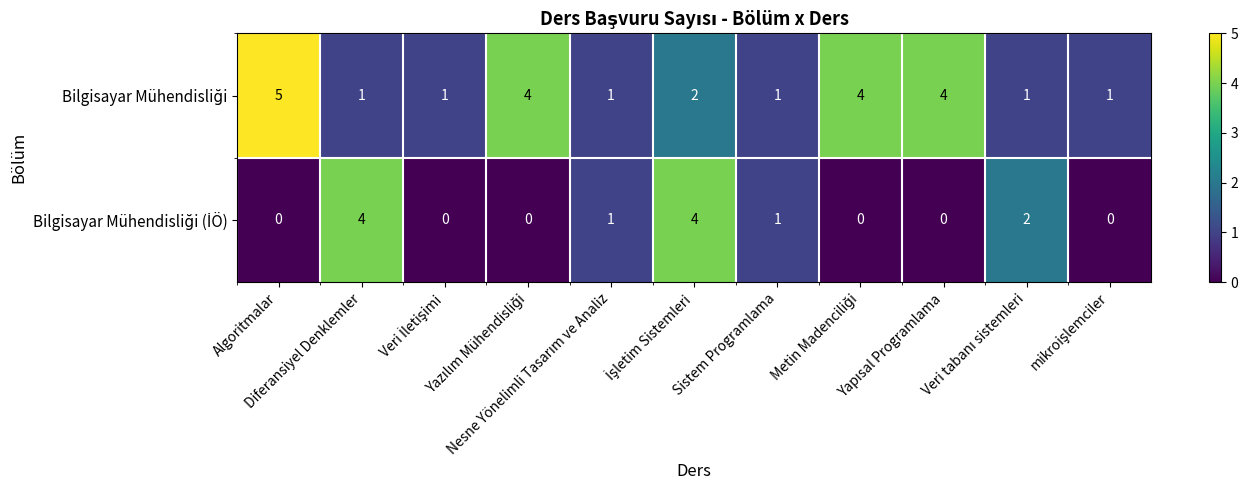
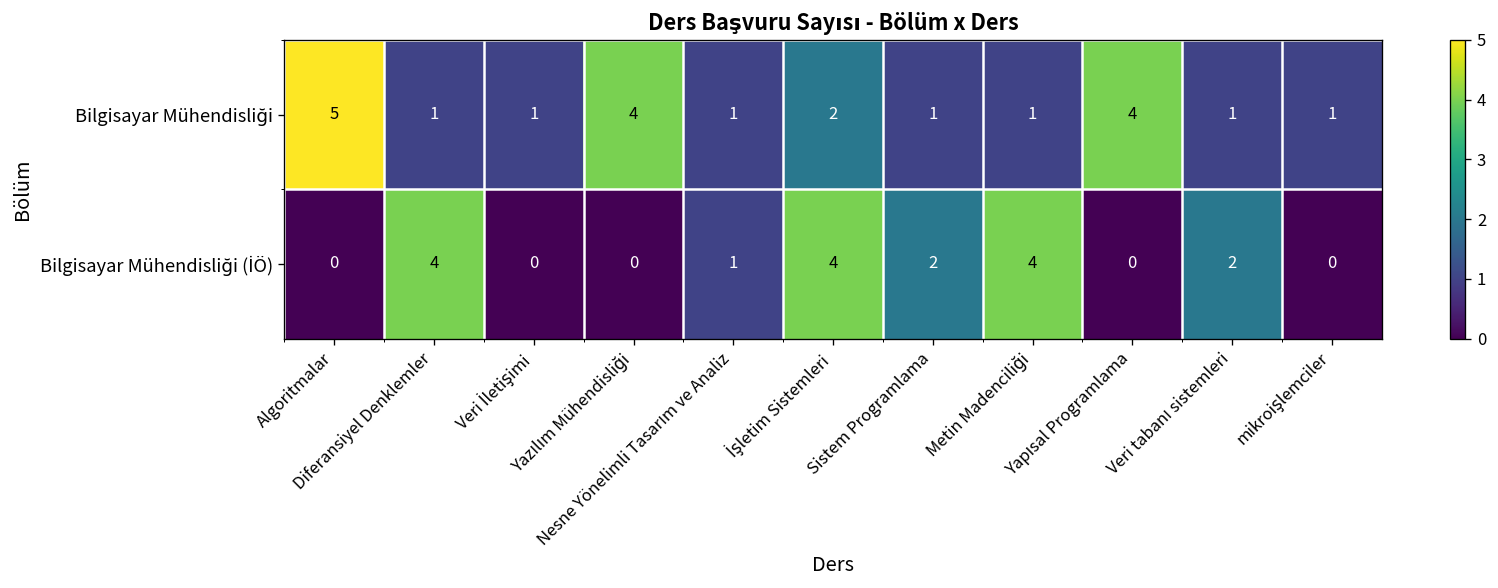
  {
    "Bilgisayar Mühendisliği": {
      "Algoritmalar": 5,
      "Diferansiyel Denklemler": 1,
      "Veri İletişimi": 1,
      "Yazılım Mühendisliği": 4,
      "Nesne Yönelimli Tasarım ve Analiz": 1,
      "İşletim Sistemleri": 2,
      "Sistem Programlama": 1,
-     "Metin Madenciliği": 4,
+     "Metin Madenciliği": 1,
      "Yapısal Programlama": 4,
      "Veri tabanı sistemleri": 1,
      "mikroişlemciler": 1
    },
    "Bilgisayar Mühendisliği (İÖ)": {
      "Algoritmalar": 0,
      "Diferansiyel Denklemler": 4,
      "Veri İletişimi": 0,
      "Yazılım Mühendisliği": 0,
      "Nesne Yönelimli Tasarım ve Analiz": 1,
      "İşletim Sistemleri": 4,
-     "Sistem Programlama": 1,
-     "Metin Madenciliği": 0,
+     "Sistem Programlama": 2,
+     "Metin Madenciliği": 4,
      "Yapısal Programlama": 0,
      "Veri tabanı sistemleri": 2,
      "mikroişlemciler": 0
    }
  }
